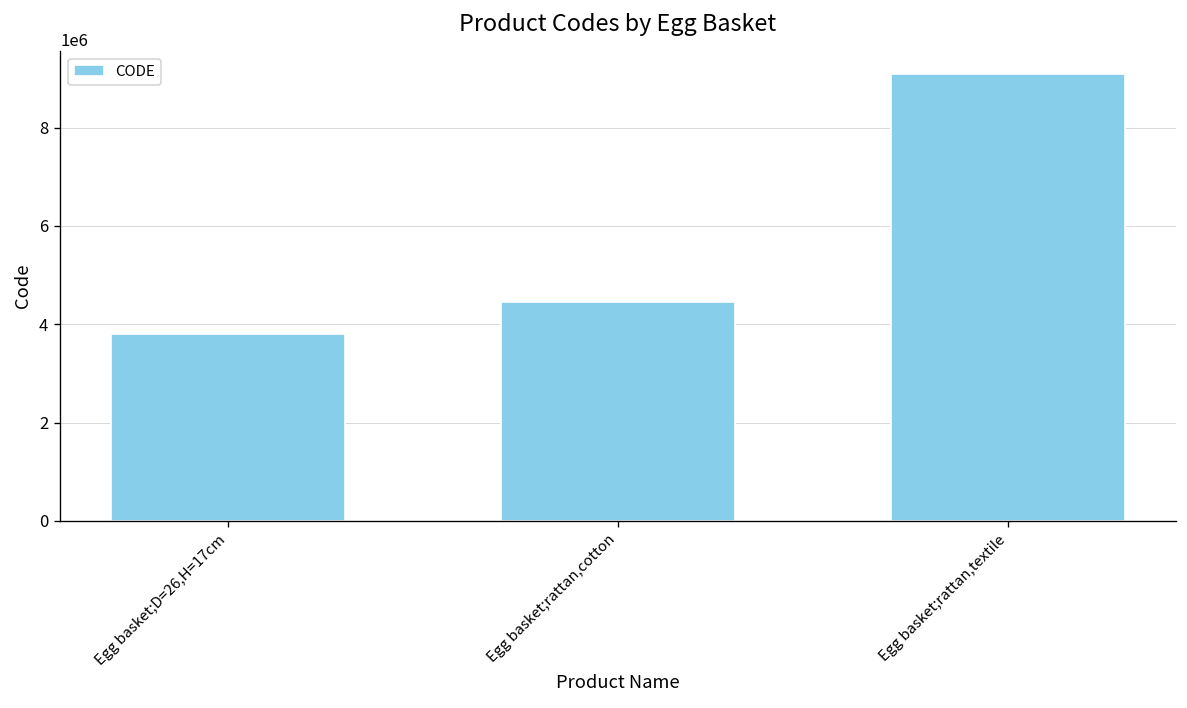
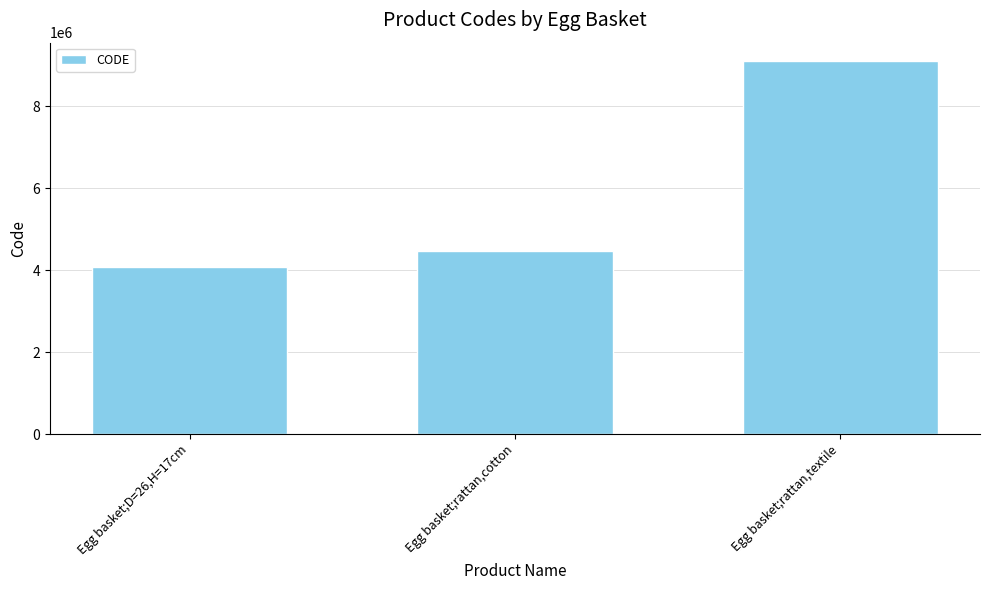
  {
-   "Egg basket;D=26,H=17cm": 3800000,
+   "Egg basket;D=26,H=17cm": 4100000,
    "Egg basket;rattan,cotton": 4500000,
    "Egg basket;rattan,textile": 9100000
  }
